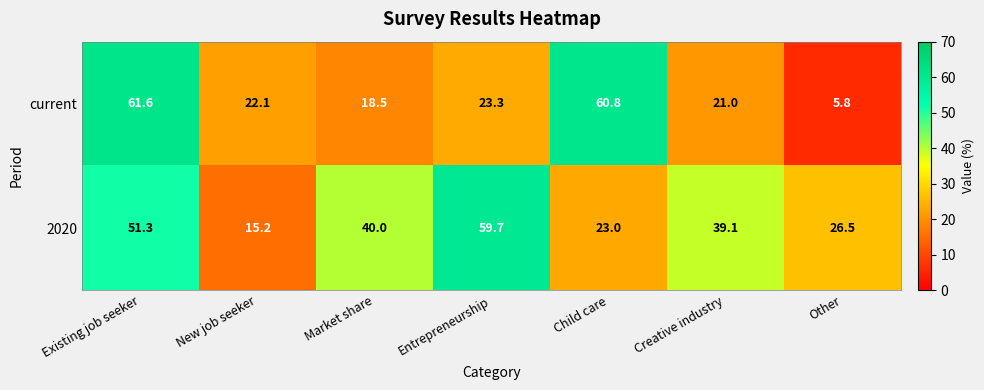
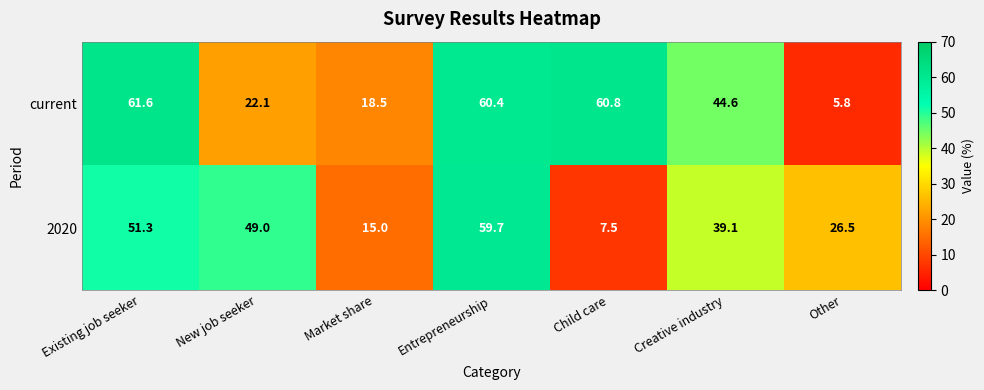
  {
    "current": {
      "Existing job seeker": 61.6,
      "New job seeker": 22.1,
      "Market share": 18.5,
-     "Entrepreneurship": 23.3,
+     "Entrepreneurship": 60.4,
      "Child care": 60.8,
-     "Creative industry": 21.0,
+     "Creative industry": 44.6,
      "Other": 5.8
    },
    "2020": {
      "Existing job seeker": 51.3,
-     "New job seeker": 15.2,
-     "Market share": 40.0,
+     "New job seeker": 49.0,
+     "Market share": 15.0,
      "Entrepreneurship": 59.7,
-     "Child care": 23.0,
+     "Child care": 7.5,
      "Creative industry": 39.1,
      "Other": 26.5
    }
  }
